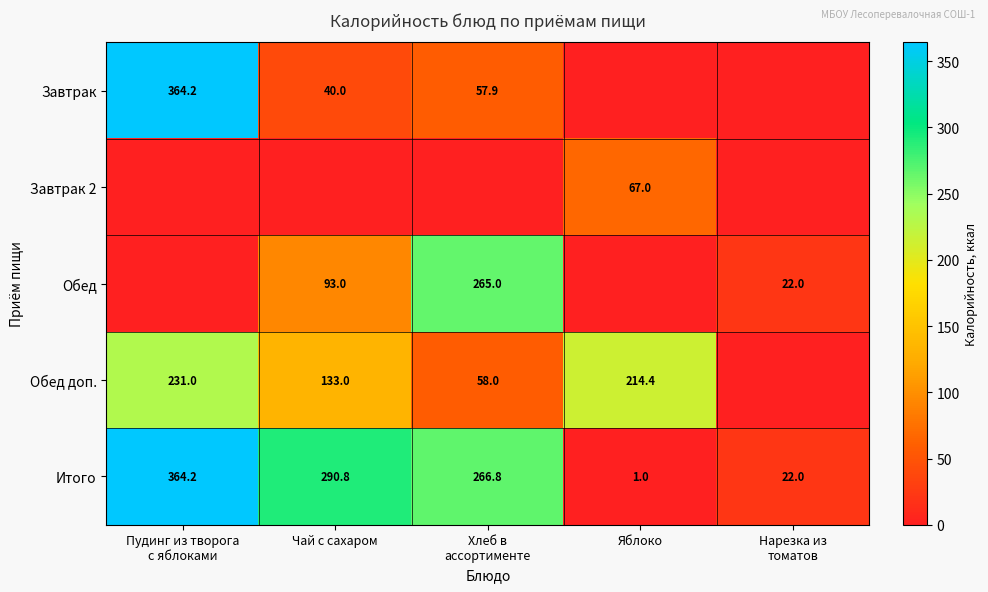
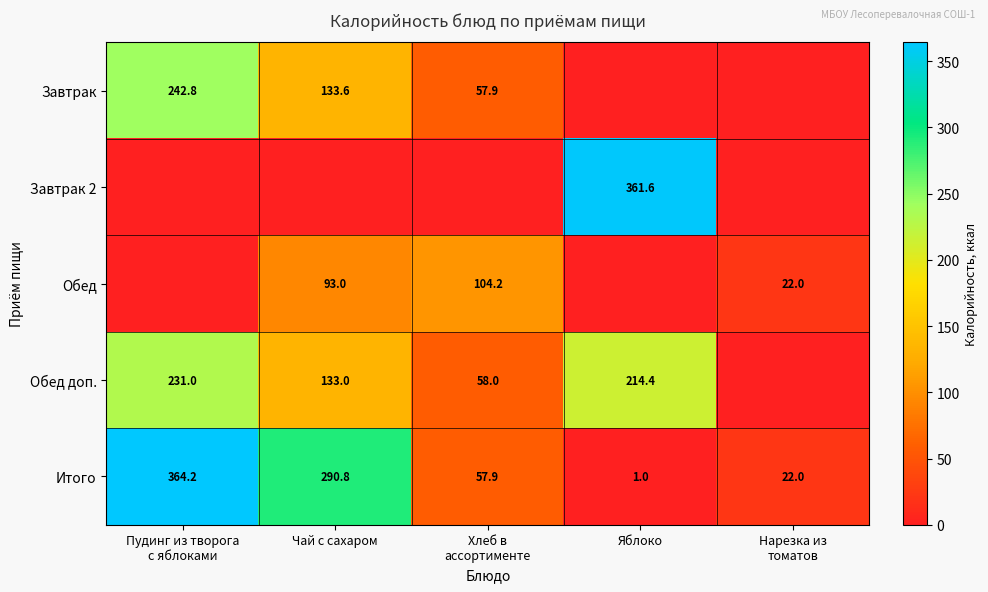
  {
    "Завтрак": {
-     "Пудинг из творога с яблоками": 364.2,
-     "Чай с сахаром": 40.0,
+     "Пудинг из творога с яблоками": 242.8,
+     "Чай с сахаром": 133.6,
      "Хлеб в ассортименте": 57.9
    },
    "Завтрак 2": {
-     "Яблоко": 67.0
+     "Яблоко": 361.6
    },
    "Обед": {
      "Чай с сахаром": 93.0,
-     "Хлеб в ассортименте": 265.0,
+     "Хлеб в ассортименте": 104.2,
      "Нарезка из томатов": 22.0
    },
    "Обед доп.": {
      "Пудинг из творога с яблоками": 231.0,
      "Чай с сахаром": 133.0,
      "Хлеб в ассортименте": 58.0,
      "Яблоко": 214.4
    },
    "Итого": {
      "Пудинг из творога с яблоками": 364.2,
      "Чай с сахаром": 290.8,
-     "Хлеб в ассортименте": 266.8,
+     "Хлеб в ассортименте": 57.9,
      "Яблоко": 1.0,
      "Нарезка из томатов": 22.0
    }
  }
